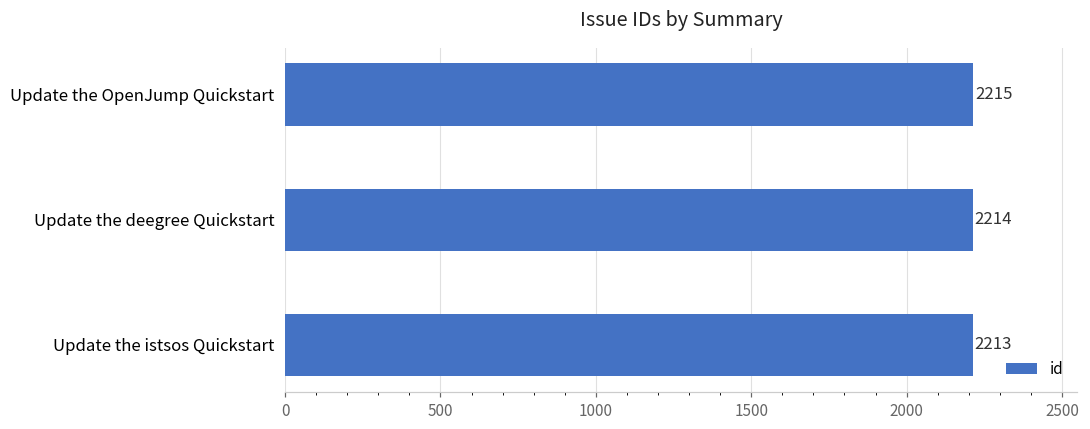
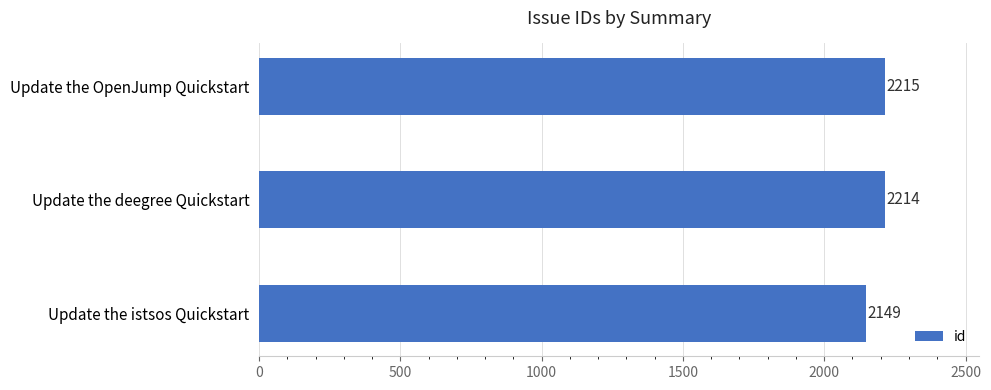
  {
    "Update the OpenJump Quickstart": 2215,
    "Update the deegree Quickstart": 2214,
-   "Update the istsos Quickstart": 2213
+   "Update the istsos Quickstart": 2149
  }
